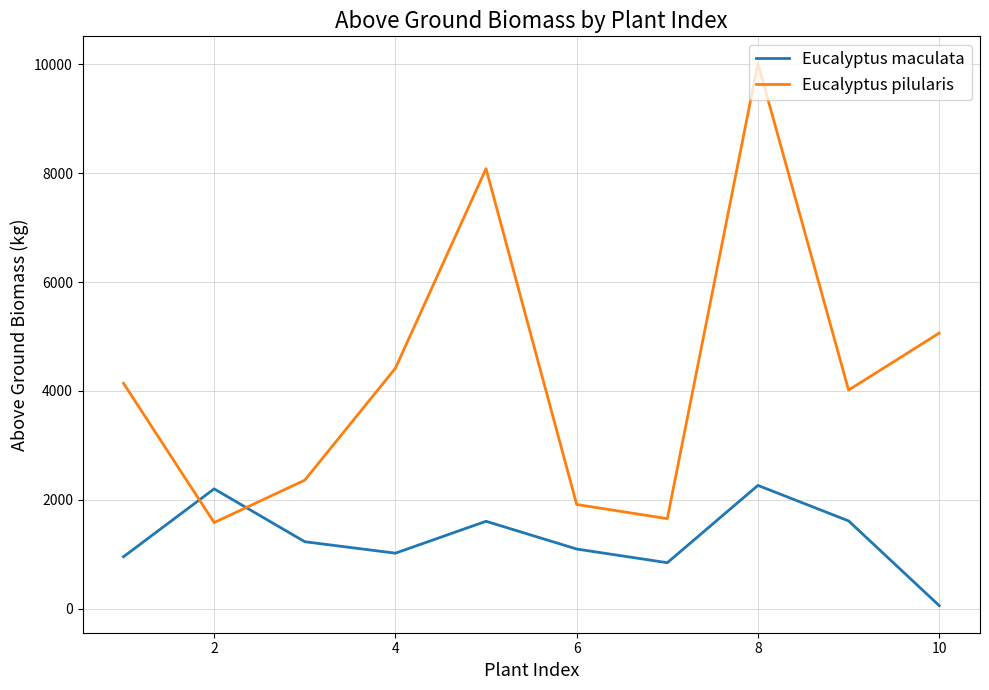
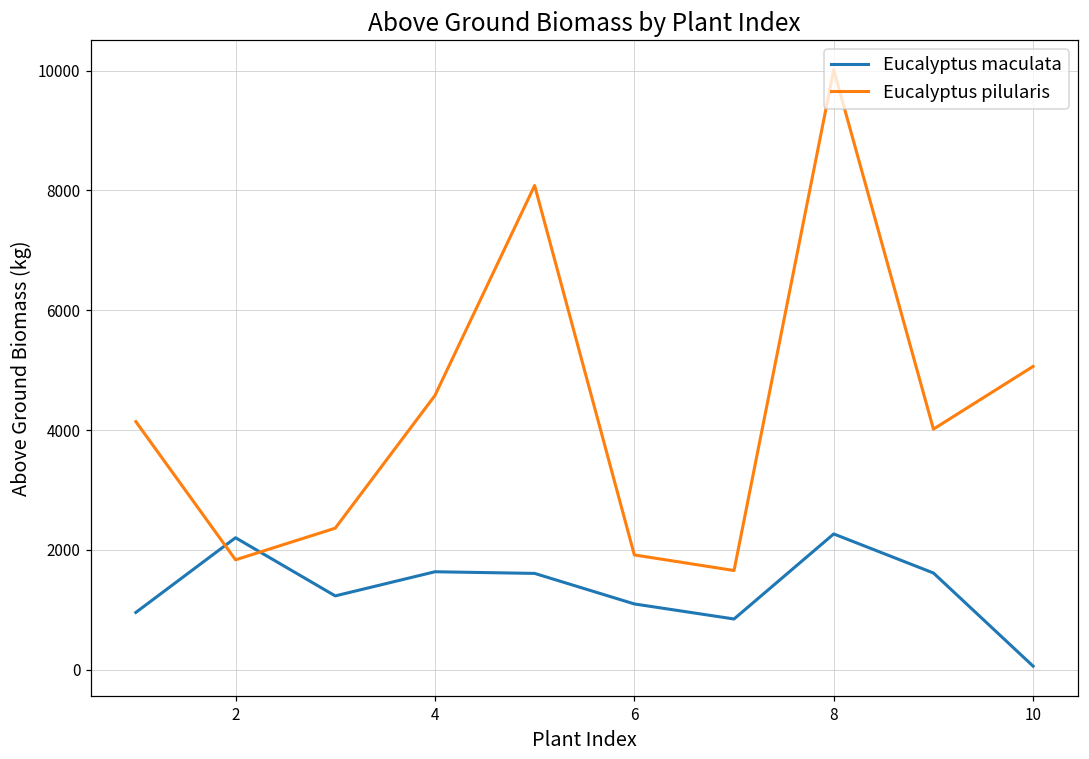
  {
    "Eucalyptus maculata": {
      "2": 2200,
-     "4": 1000,
+     "4": 1600,
      "6": 1100,
      "8": 2300,
      "10": 100
    },
    "Eucalyptus pilularis": {
-     "2": 1600,
-     "4": 4400,
+     "2": 1800,
+     "4": 4600,
      "6": 1900,
      "10": 5100
    }
  }
